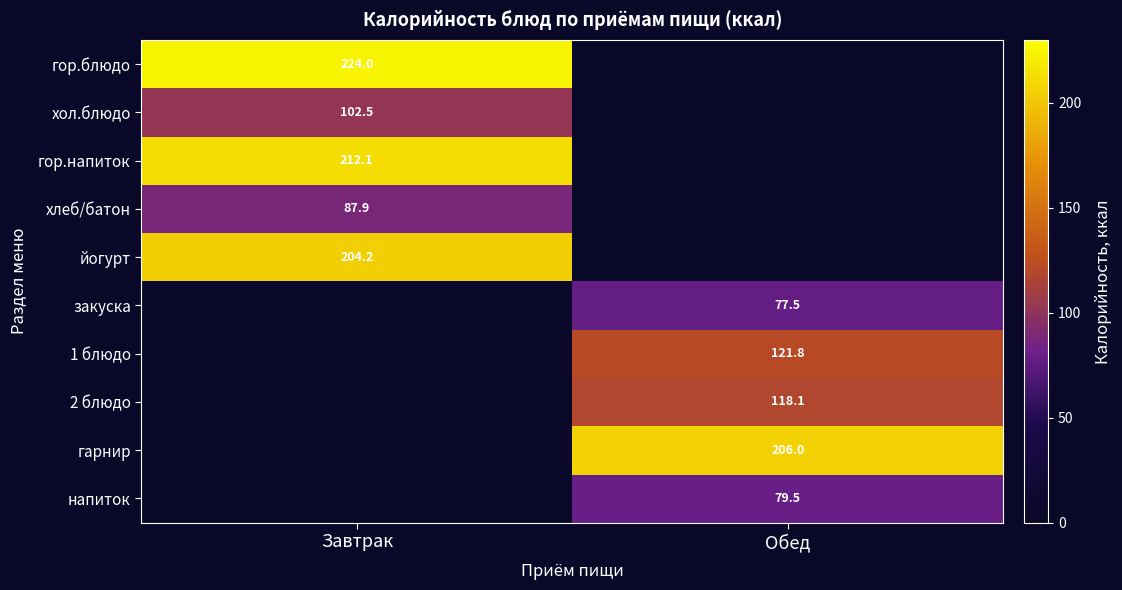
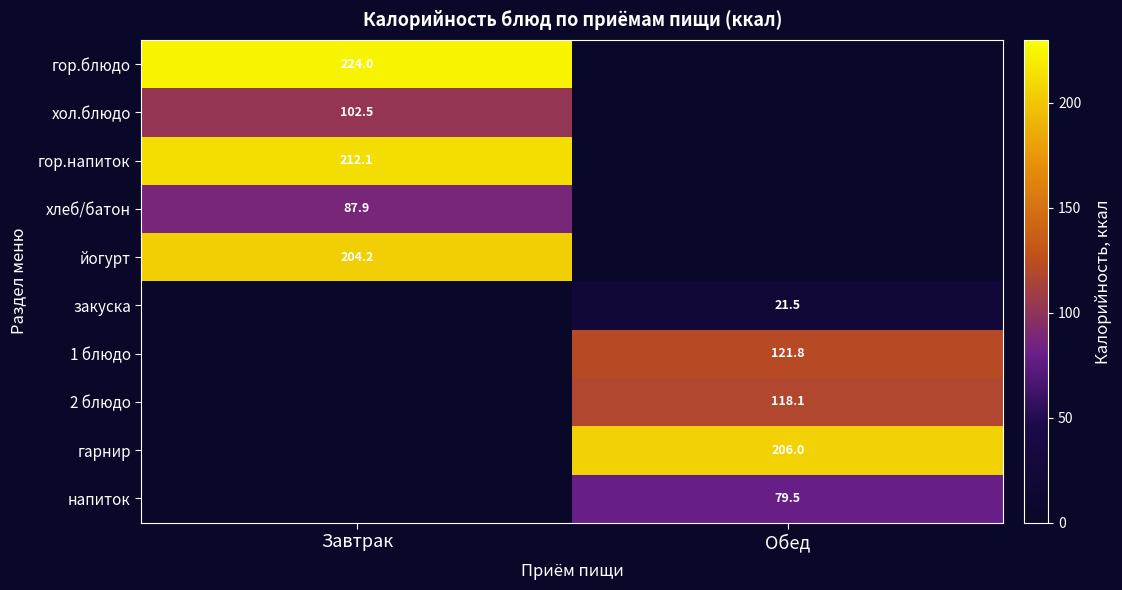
  {
    "гор.блюдо": {
      "Завтрак": 224.0
    },
    "хол.блюдо": {
      "Завтрак": 102.5
    },
    "гор.напиток": {
      "Завтрак": 212.1
    },
    "хлеб/батон": {
      "Завтрак": 87.9
    },
    "йогурт": {
      "Завтрак": 204.2
    },
    "закуска": {
-     "Обед": 77.5
+     "Обед": 21.5
    },
    "1 блюдо": {
      "Обед": 121.8
    },
    "2 блюдо": {
      "Обед": 118.1
    },
    "гарнир": {
      "Обед": 206.0
    },
    "напиток": {
      "Обед": 79.5
    }
  }
